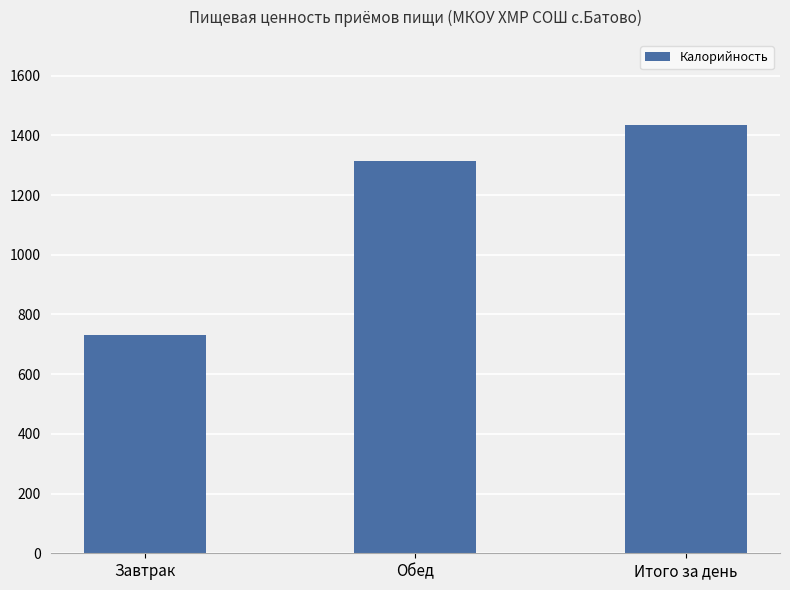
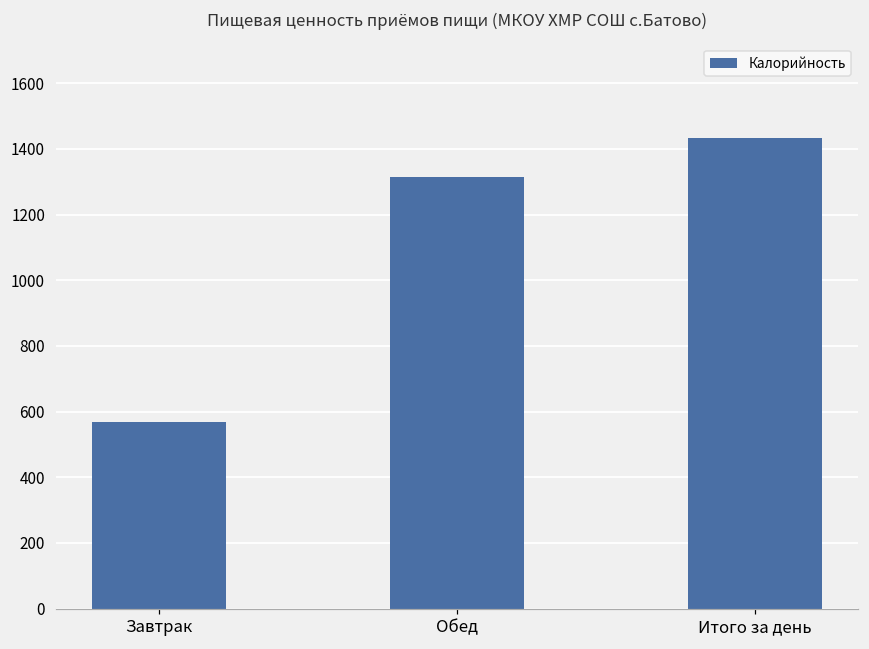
  {
-   "Завтрак": 730,
+   "Завтрак": 570,
    "Обед": 1310,
    "Итого за день": 1430
  }
